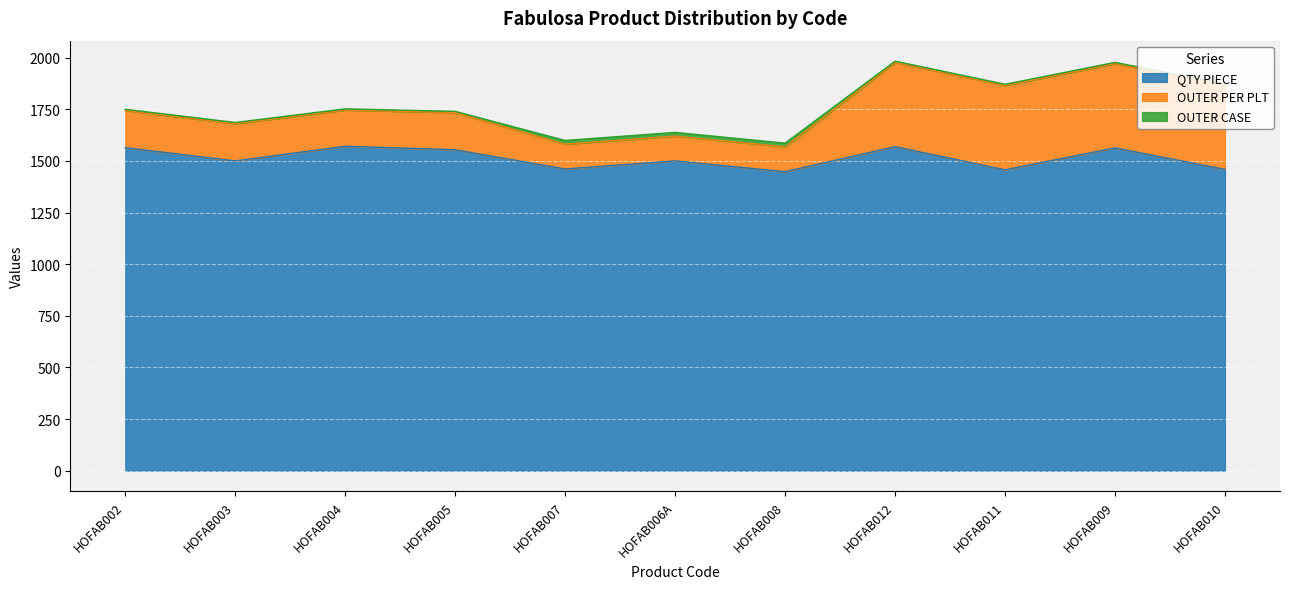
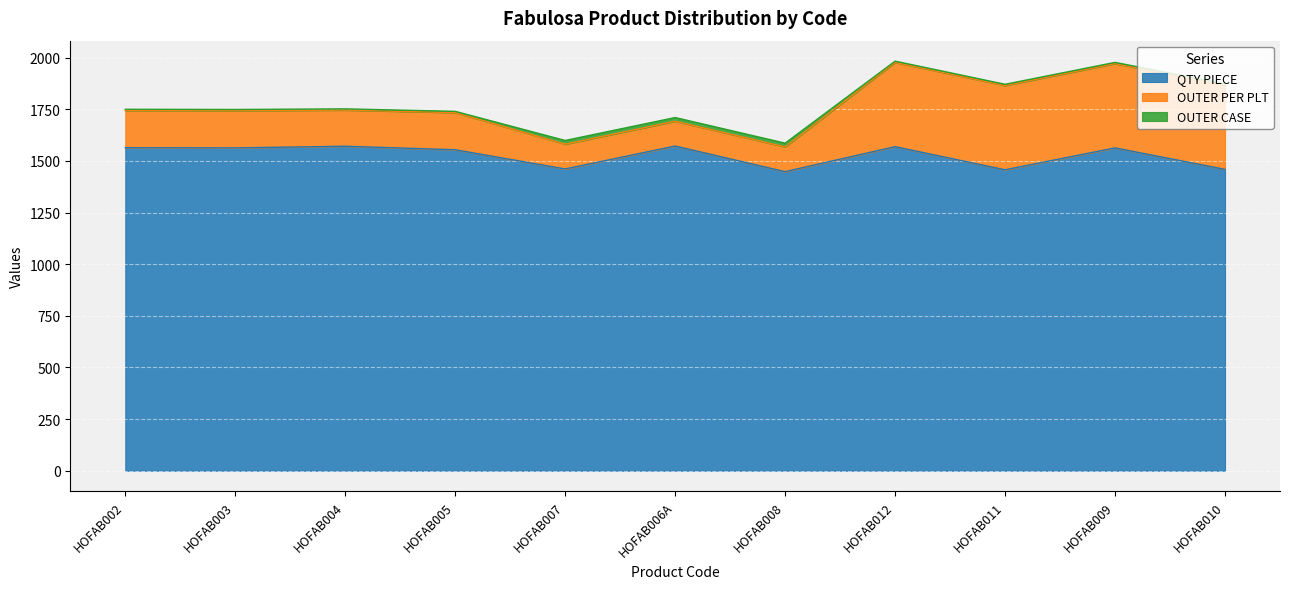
  {
    "QTY PIECE": {
      "HOFAB002": 1560,
-     "HOFAB003": 1500,
+     "HOFAB003": 1560,
      "HOFAB004": 1570,
      "HOFAB005": 1550,
      "HOFAB007": 1460,
-     "HOFAB006A": 1500,
+     "HOFAB006A": 1570,
      "HOFAB008": 1450,
      "HOFAB012": 1570,
      "HOFAB011": 1460,
      "HOFAB009": 1560,
      "HOFAB010": 1460
    },
    "OUTER PER PLT": {
      "HOFAB007": 120,
      "HOFAB006A": 120,
      "HOFAB008": 120
    },
    "OUTER CASE": {
      "HOFAB007": 20,
      "HOFAB006A": 20,
      "HOFAB008": 20
    }
  }
